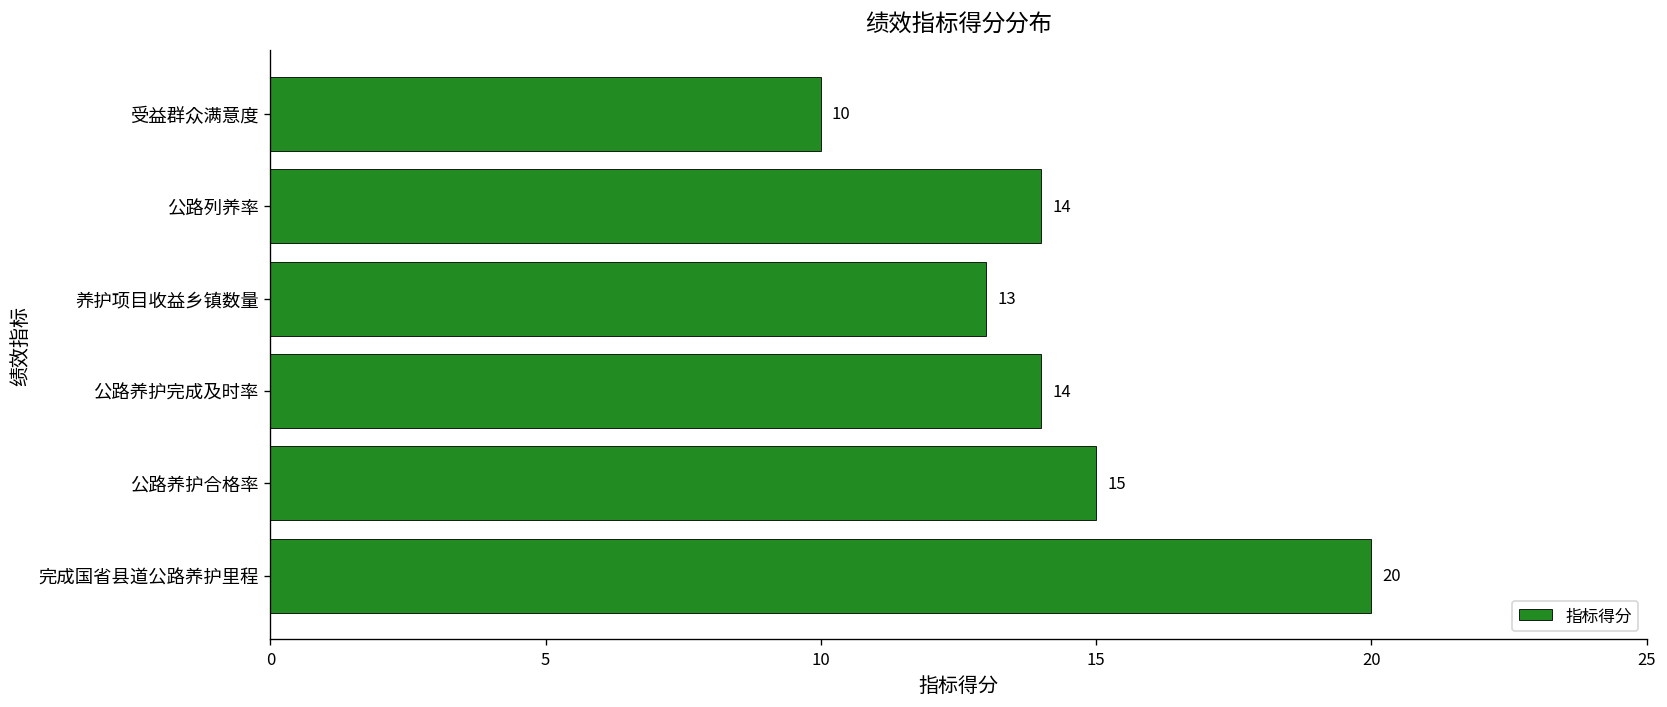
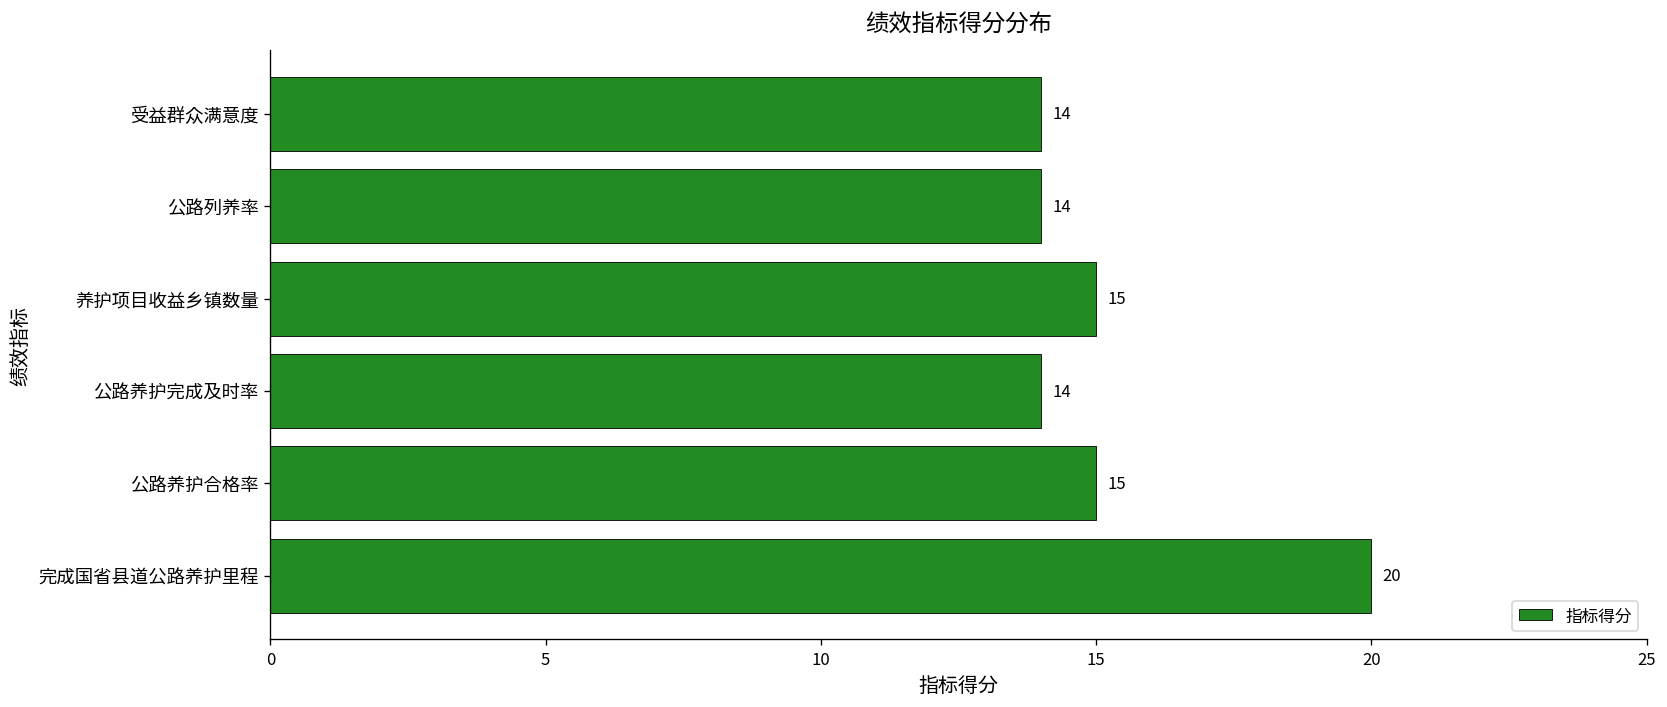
  {
-   "受益群众满意度": 10,
+   "受益群众满意度": 14,
    "公路列养率": 14,
-   "养护项目收益乡镇数量": 13,
+   "养护项目收益乡镇数量": 15,
    "公路养护完成及时率": 14,
    "公路养护合格率": 15,
    "完成国省县道公路养护里程": 20
  }
